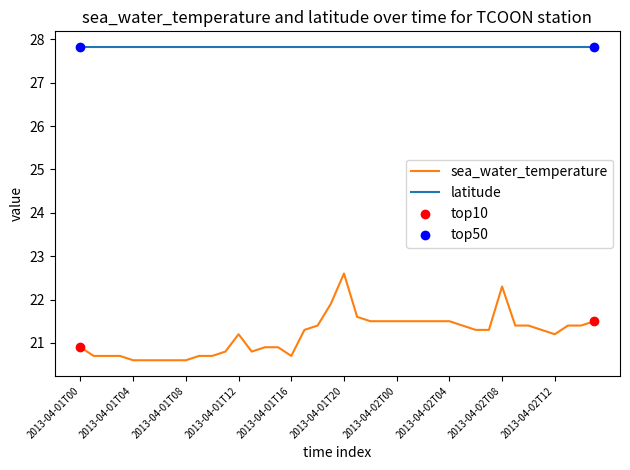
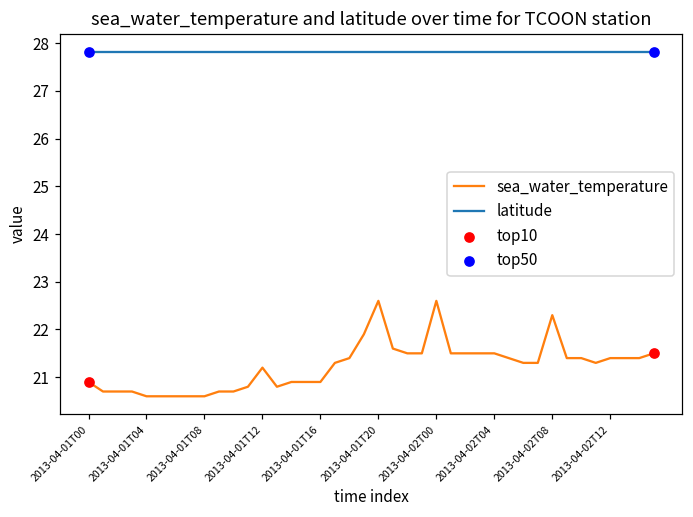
  {
    "sea_water_temperature": {
      "2013-04-01T04": 20.6,
      "2013-04-01T08": 20.6,
      "2013-04-01T12": 21.2,
-     "2013-04-01T16": 20.7,
+     "2013-04-01T16": 20.9,
      "2013-04-01T20": 22.6,
-     "2013-04-02T00": 21.5,
+     "2013-04-02T00": 22.6,
      "2013-04-02T04": 21.5,
      "2013-04-02T08": 22.3,
-     "2013-04-02T12": 21.2
+     "2013-04-02T12": 21.4
    },
    "latitude": {
      "2013-04-01T04": 27.8,
      "2013-04-01T08": 27.8,
      "2013-04-01T12": 27.8,
      "2013-04-01T16": 27.8,
      "2013-04-01T20": 27.8,
      "2013-04-02T00": 27.8,
      "2013-04-02T04": 27.8,
      "2013-04-02T08": 27.8,
      "2013-04-02T12": 27.8
    }
  }
